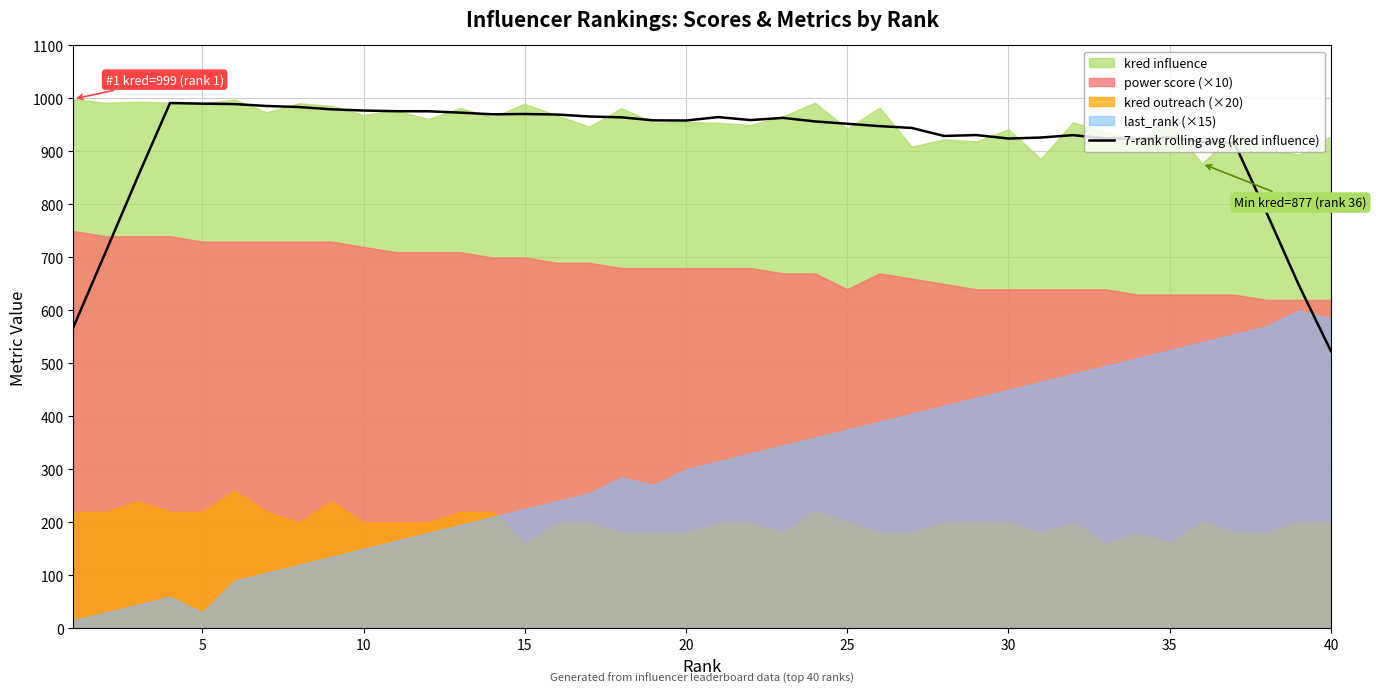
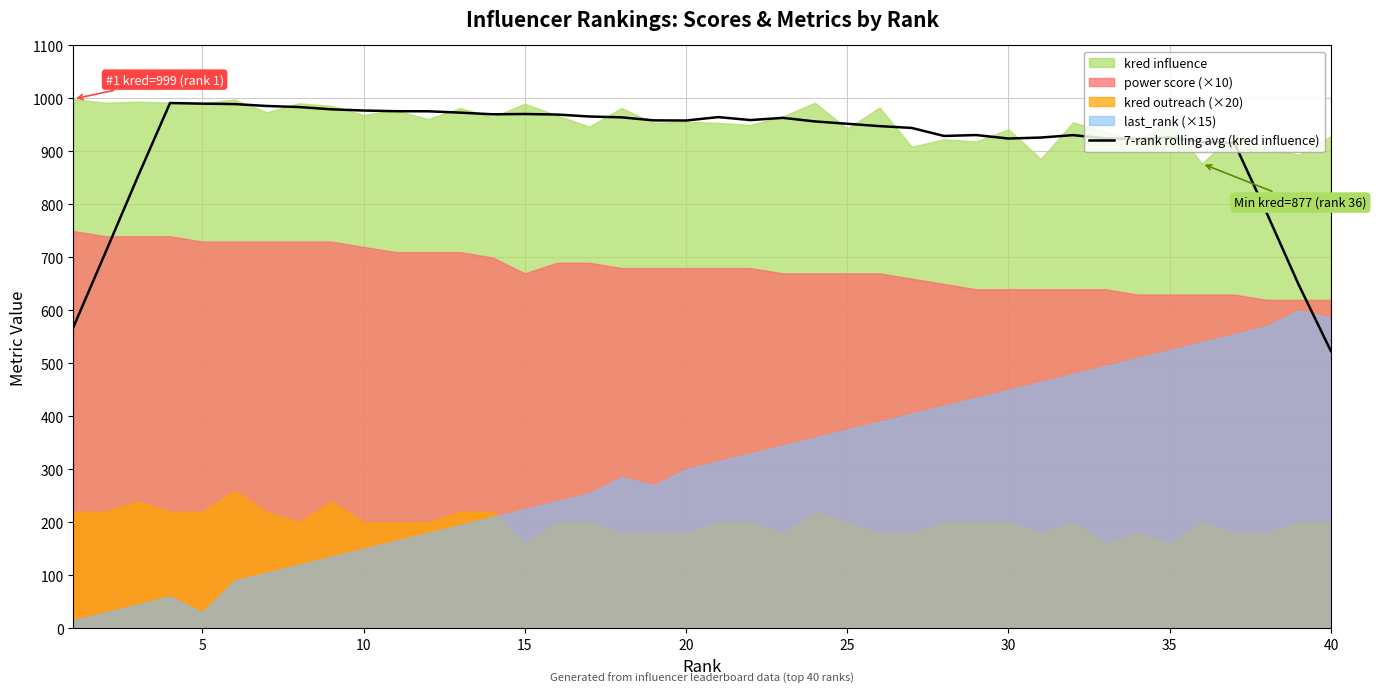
  {
    "7-rank rolling avg (kred influence)": {
      "10": 980,
      "15": 970,
      "25": 950,
      "30": 920,
      "40": 520
    },
    "kred influence": {
      "10": 970,
      "15": 990,
      "25": 940,
      "30": 940,
      "40": 930
    },
    "power score (×10)": {
      "5": 730,
      "10": 720,
-     "15": 700,
+     "15": 670,
      "20": 680,
-     "25": 640,
+     "25": 670,
      "30": 640,
      "35": 630,
      "40": 620
    },
    "kred outreach (×20)": {
      "5": 220,
      "10": 200,
      "15": 160,
      "20": 180,
      "25": 200,
      "30": 200,
      "35": 160,
      "40": 200
    },
    "last_rank (×15)": {
      "5": 30,
      "10": 150,
      "15": 230,
      "20": 300,
      "25": 380,
      "30": 450,
      "35": 530,
      "40": 590
    }
  }
